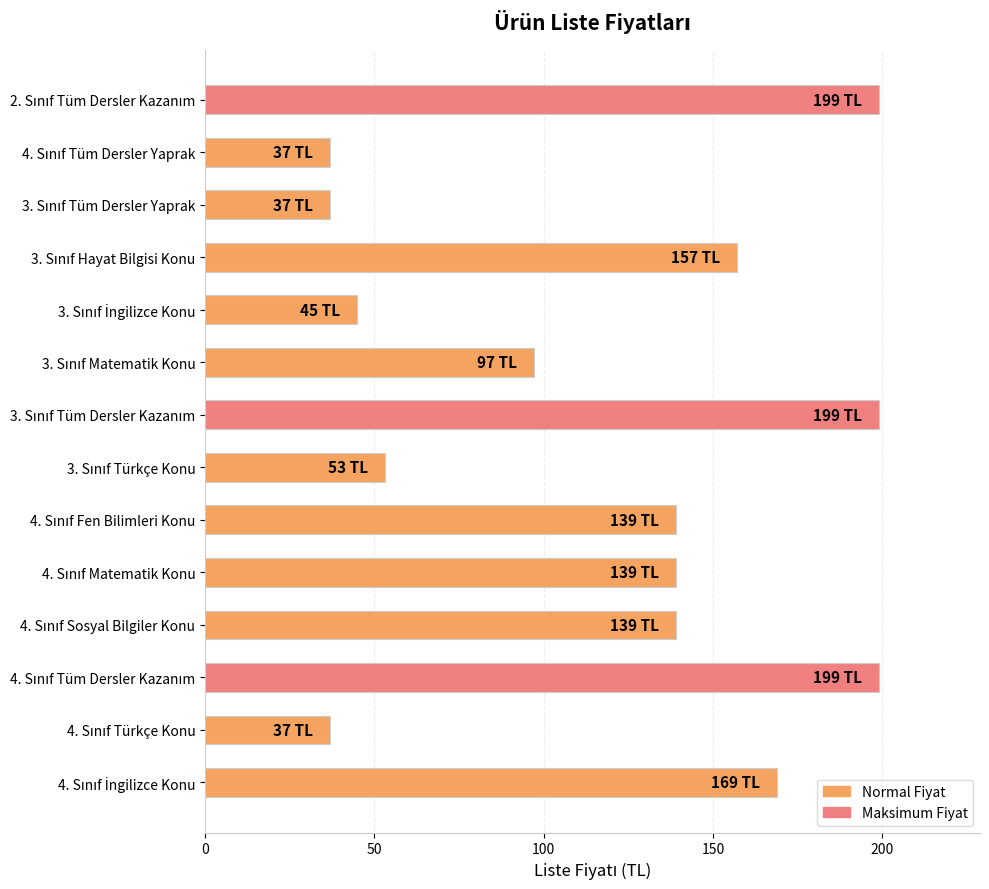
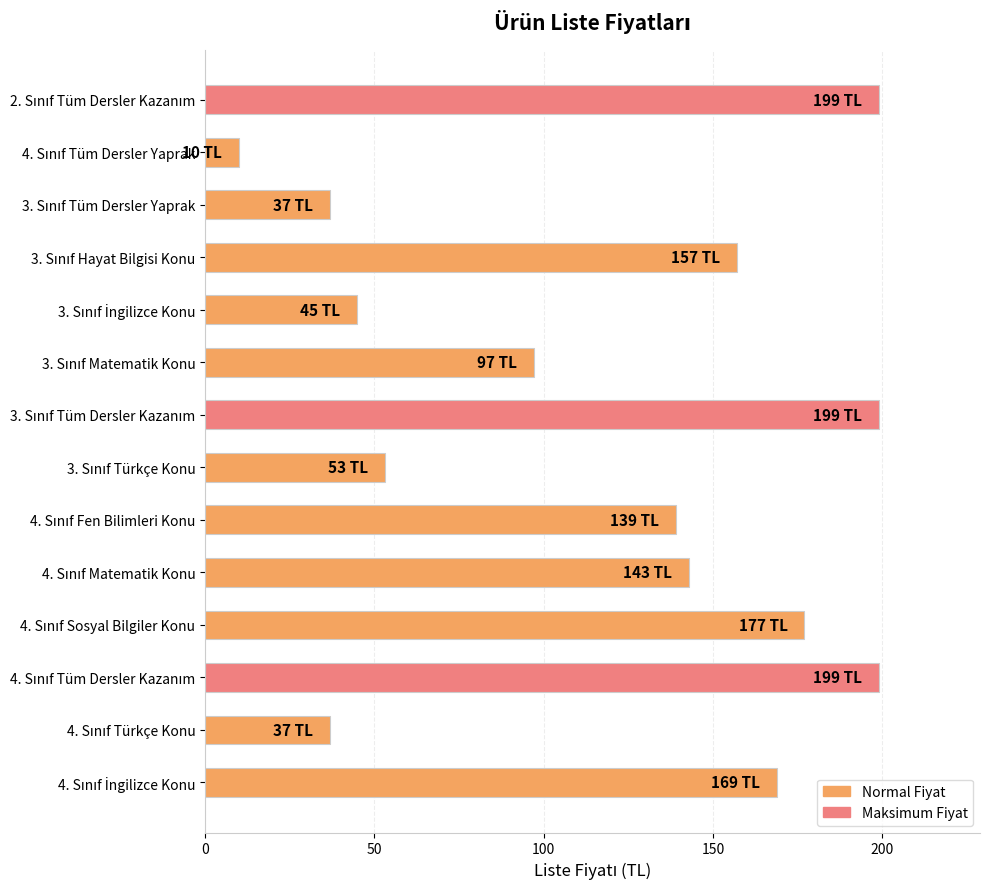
  {
    "2. Sınıf Tüm Dersler Kazanım": 199,
-   "4. Sınıf Tüm Dersler Yaprak": 37,
+   "4. Sınıf Tüm Dersler Yaprak": 10,
    "3. Sınıf Tüm Dersler Yaprak": 37,
    "3. Sınıf Hayat Bilgisi Konu": 157,
    "3. Sınıf İngilizce Konu": 45,
    "3. Sınıf Matematik Konu": 97,
    "3. Sınıf Tüm Dersler Kazanım": 199,
    "3. Sınıf Türkçe Konu": 53,
    "4. Sınıf Fen Bilimleri Konu": 139,
-   "4. Sınıf Matematik Konu": 139,
-   "4. Sınıf Sosyal Bilgiler Konu": 139,
+   "4. Sınıf Matematik Konu": 143,
+   "4. Sınıf Sosyal Bilgiler Konu": 177,
    "4. Sınıf Tüm Dersler Kazanım": 199,
    "4. Sınıf Türkçe Konu": 37,
    "4. Sınıf İngilizce Konu": 169
  }
